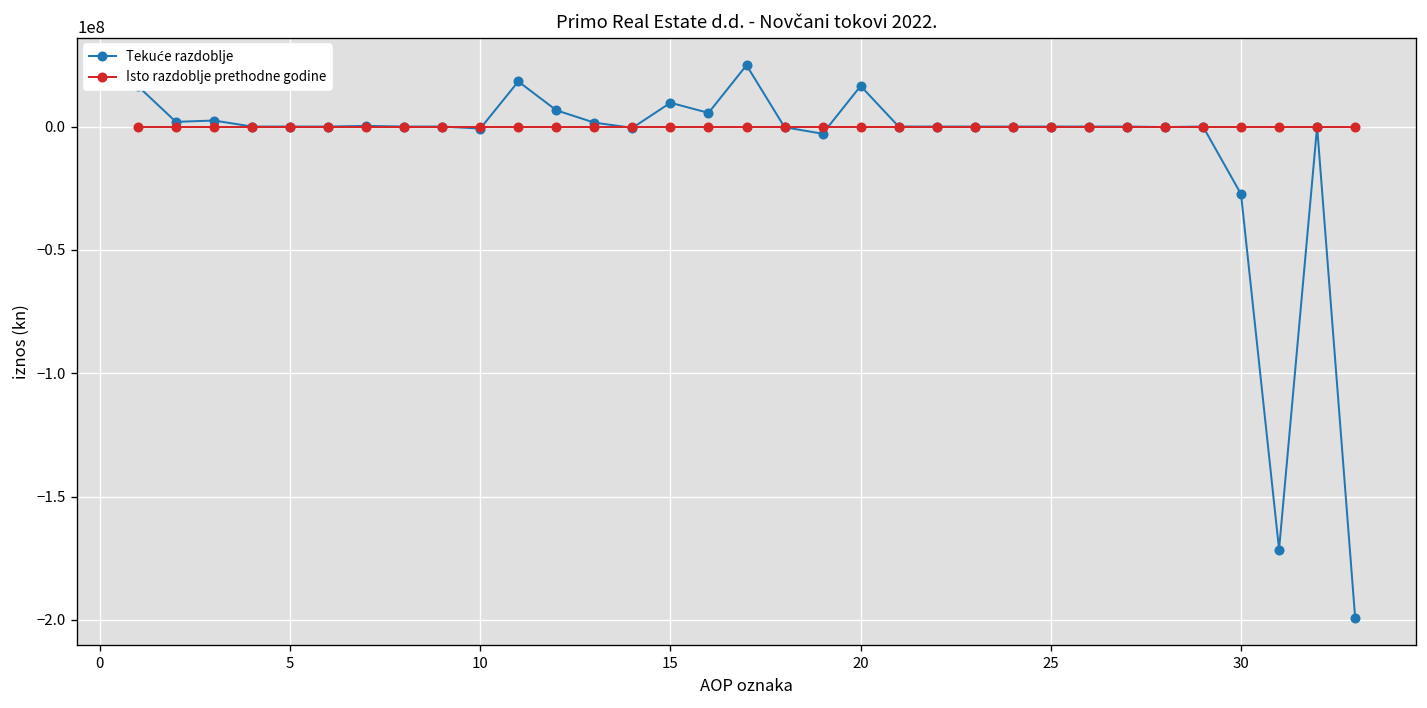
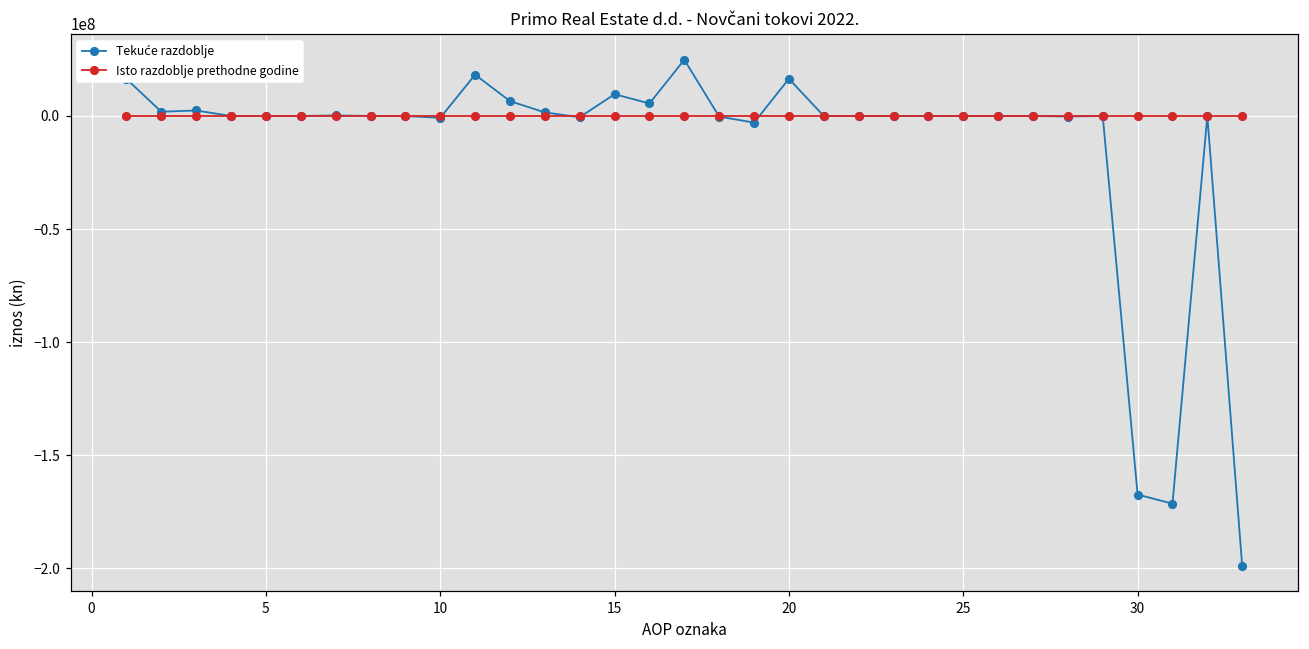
  {
    "Tekuće razdoblje": {
      "15": 10000000,
      "20": 16000000,
-     "30": -27000000
+     "30": -167000000
    },
    "Isto razdoblje prethodne godine": {
      "15": 0,
      "20": 0,
      "30": 0
    }
  }
